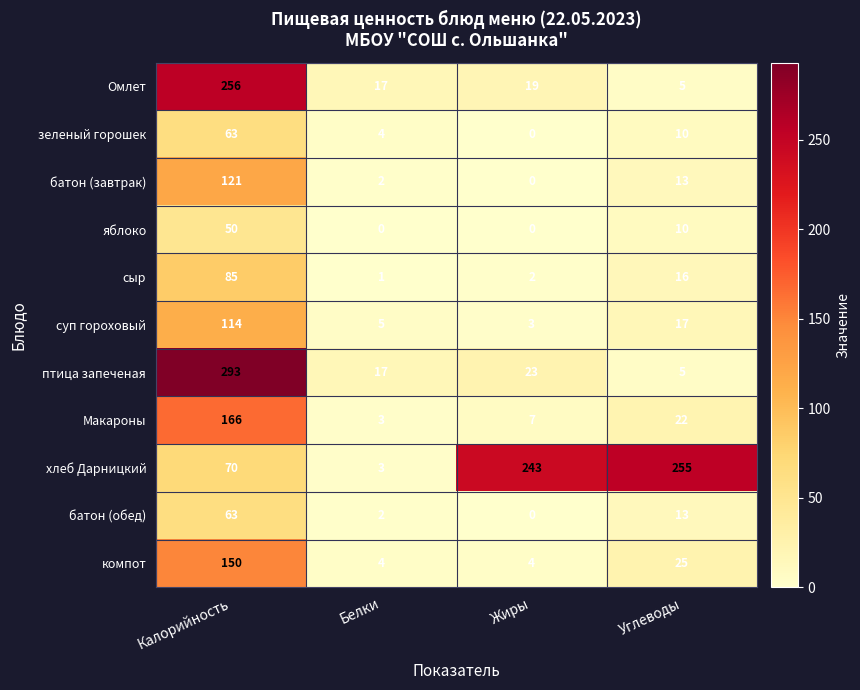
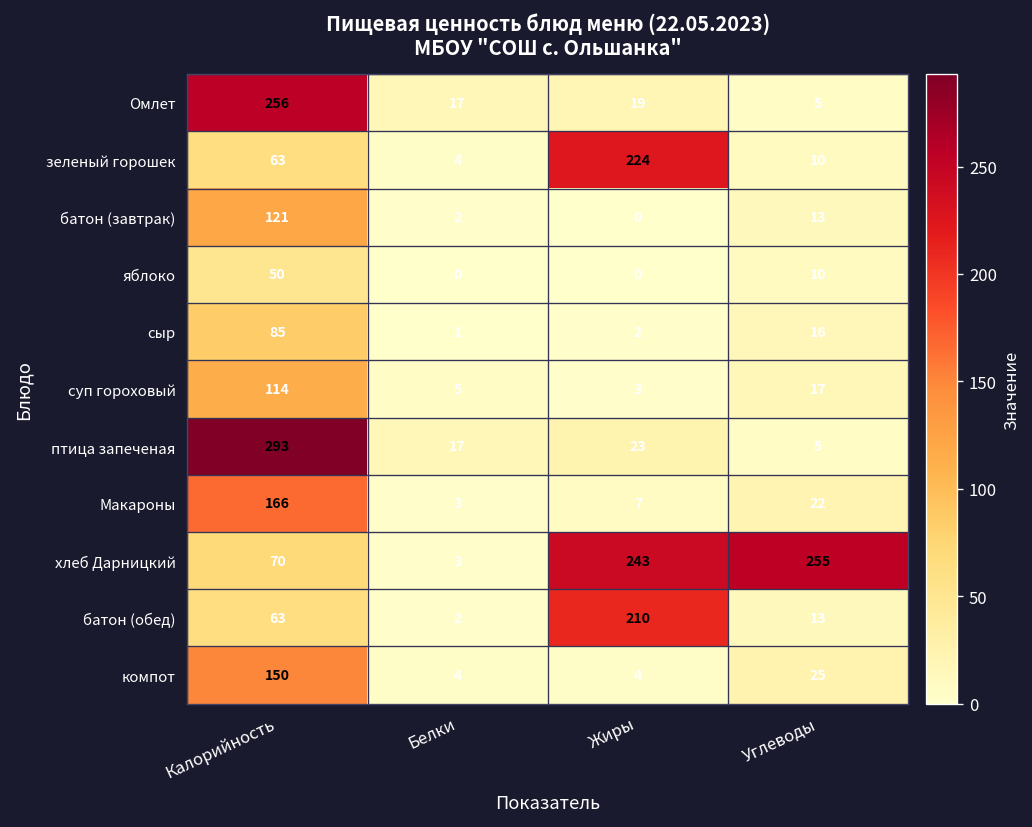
  {
    "Омлет": {
      "Калорийность": 256,
      "Белки": 17,
      "Жиры": 19,
      "Углеводы": 5
    },
    "зеленый горошек": {
      "Калорийность": 63,
      "Белки": 4,
-     "Жиры": 0,
+     "Жиры": 224,
      "Углеводы": 10
    },
    "батон (завтрак)": {
      "Калорийность": 121,
      "Белки": 2,
      "Жиры": 0,
      "Углеводы": 13
    },
    "яблоко": {
      "Калорийность": 50,
      "Белки": 0,
      "Жиры": 0,
      "Углеводы": 10
    },
    "сыр": {
      "Калорийность": 85,
      "Белки": 1,
      "Жиры": 2,
      "Углеводы": 16
    },
    "суп гороховый": {
      "Калорийность": 114,
      "Белки": 5,
      "Жиры": 3,
      "Углеводы": 17
    },
    "птица запеченая": {
      "Калорийность": 293,
      "Белки": 17,
      "Жиры": 23,
      "Углеводы": 5
    },
    "Макароны": {
      "Калорийность": 166,
      "Белки": 3,
      "Жиры": 7,
      "Углеводы": 22
    },
    "хлеб Дарницкий": {
      "Калорийность": 70,
      "Белки": 3,
      "Жиры": 243,
      "Углеводы": 255
    },
    "батон (обед)": {
      "Калорийность": 63,
      "Белки": 2,
-     "Жиры": 0,
+     "Жиры": 210,
      "Углеводы": 13
    },
    "компот": {
      "Калорийность": 150,
      "Белки": 4,
      "Жиры": 4,
      "Углеводы": 25
    }
  }
